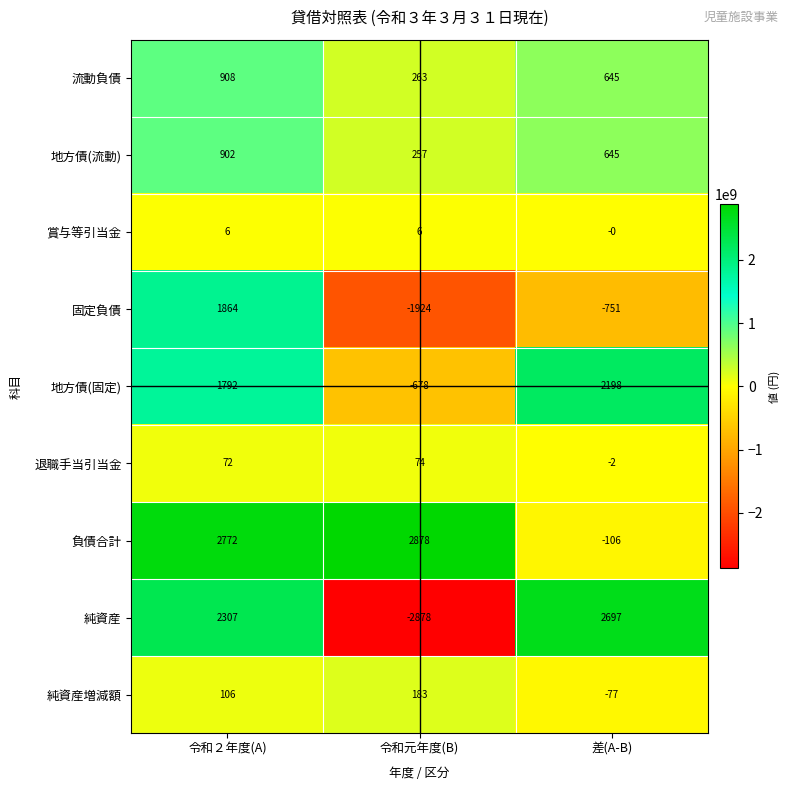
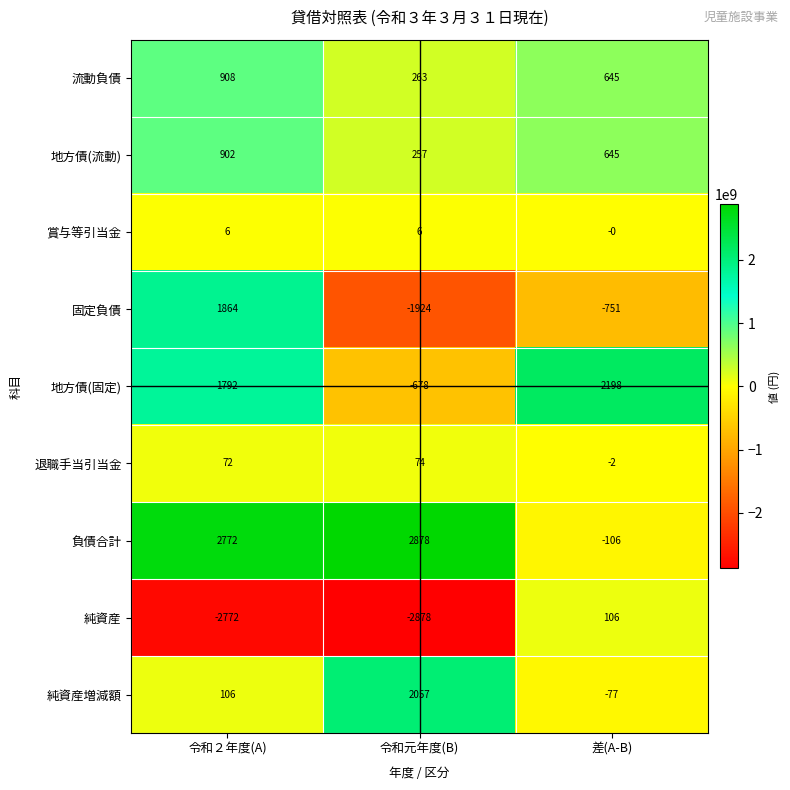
  {
    "流動負債": {
      "令和２年度(A)": 908,
      "令和元年度(B)": 263,
      "差(A-B)": 645
    },
    "地方債(流動)": {
      "令和２年度(A)": 902,
      "令和元年度(B)": 257,
      "差(A-B)": 645
    },
    "賞与等引当金": {
      "令和２年度(A)": 6,
      "令和元年度(B)": 6,
      "差(A-B)": -0
    },
    "固定負債": {
      "令和２年度(A)": 1864,
      "令和元年度(B)": -1924,
      "差(A-B)": -751
    },
    "地方債(固定)": {
      "令和２年度(A)": 1792,
      "令和元年度(B)": -678,
      "差(A-B)": 2198
    },
    "退職手当引当金": {
      "令和２年度(A)": 72,
      "令和元年度(B)": 74,
      "差(A-B)": -2
    },
    "負債合計": {
      "令和２年度(A)": 2772,
      "令和元年度(B)": 2878,
      "差(A-B)": -106
    },
    "純資産": {
-     "令和２年度(A)": 2307,
+     "令和２年度(A)": -2772,
      "令和元年度(B)": -2878,
-     "差(A-B)": 2697
+     "差(A-B)": 106
    },
    "純資産増減額": {
      "令和２年度(A)": 106,
-     "令和元年度(B)": 183,
+     "令和元年度(B)": 2057,
      "差(A-B)": -77
    }
  }
